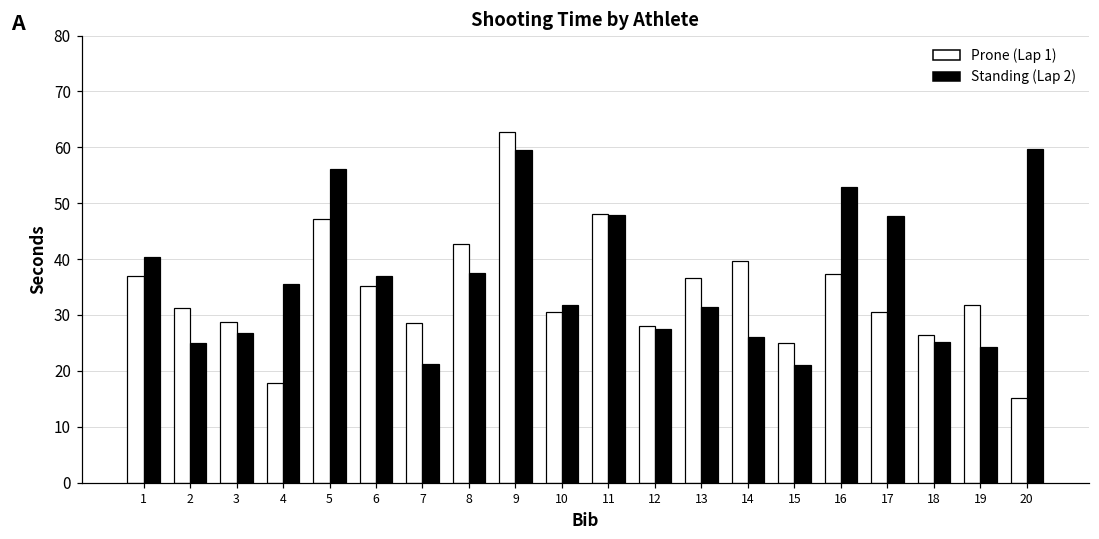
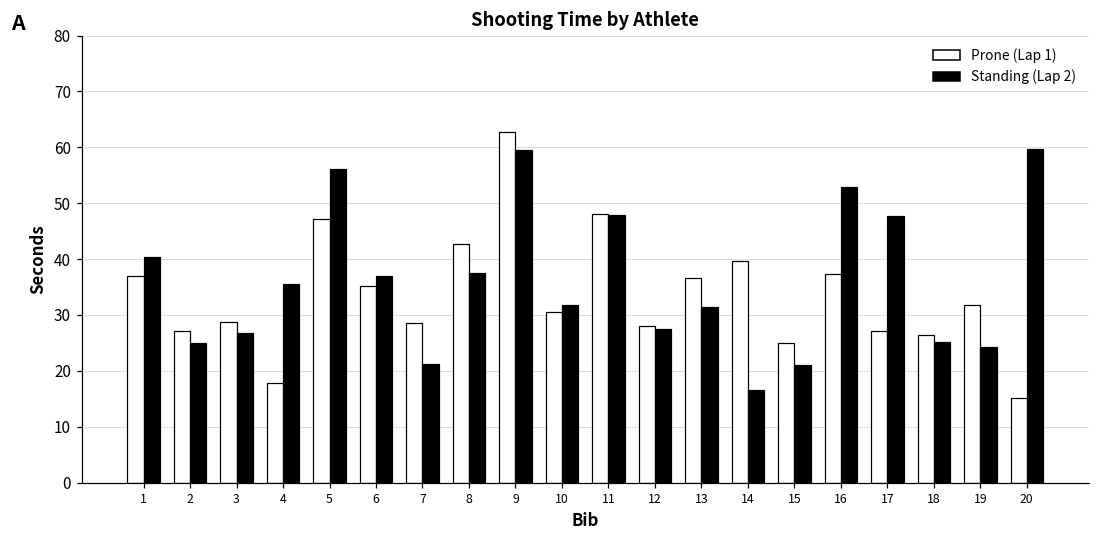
  {
    "Prone (Lap 1)": {
      "1": 37,
-     "2": 31,
+     "2": 27,
      "3": 29,
      "4": 18,
      "5": 47,
      "6": 35,
      "7": 29,
      "8": 43,
      "9": 63,
      "10": 31,
      "11": 48,
      "12": 28,
      "13": 37,
      "14": 40,
      "15": 25,
      "16": 37,
-     "17": 31,
+     "17": 27,
      "18": 26,
      "19": 32,
      "20": 15
    },
    "Standing (Lap 2)": {
      "1": 40,
      "2": 25,
      "3": 27,
      "4": 36,
      "5": 56,
      "6": 37,
      "7": 21,
      "8": 38,
      "9": 60,
      "10": 32,
      "11": 48,
      "12": 28,
      "13": 32,
-     "14": 26,
+     "14": 17,
      "15": 21,
      "16": 53,
      "17": 48,
      "18": 25,
      "19": 24,
      "20": 60
    }
  }
